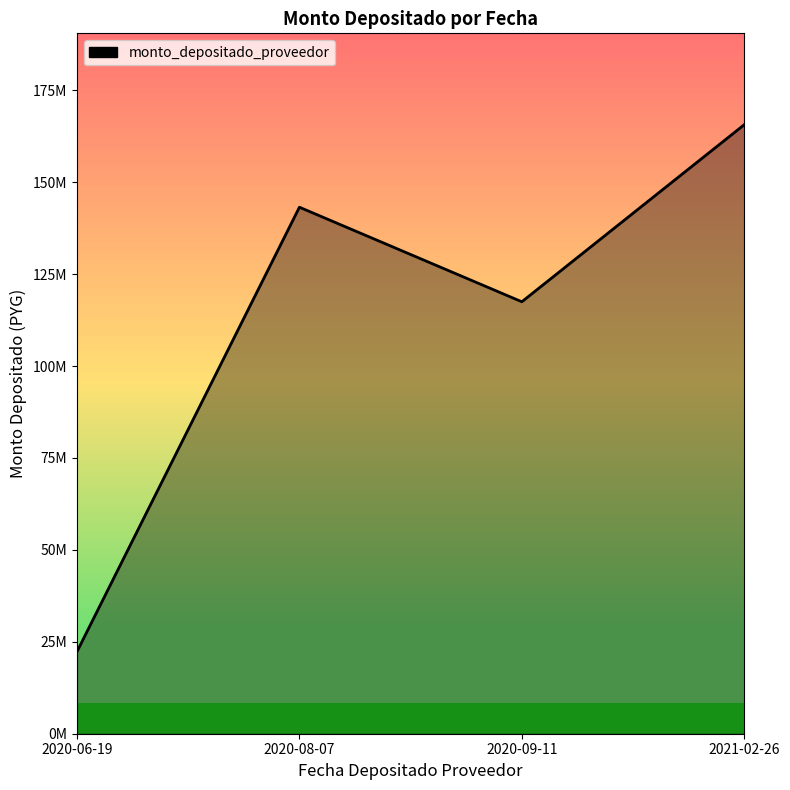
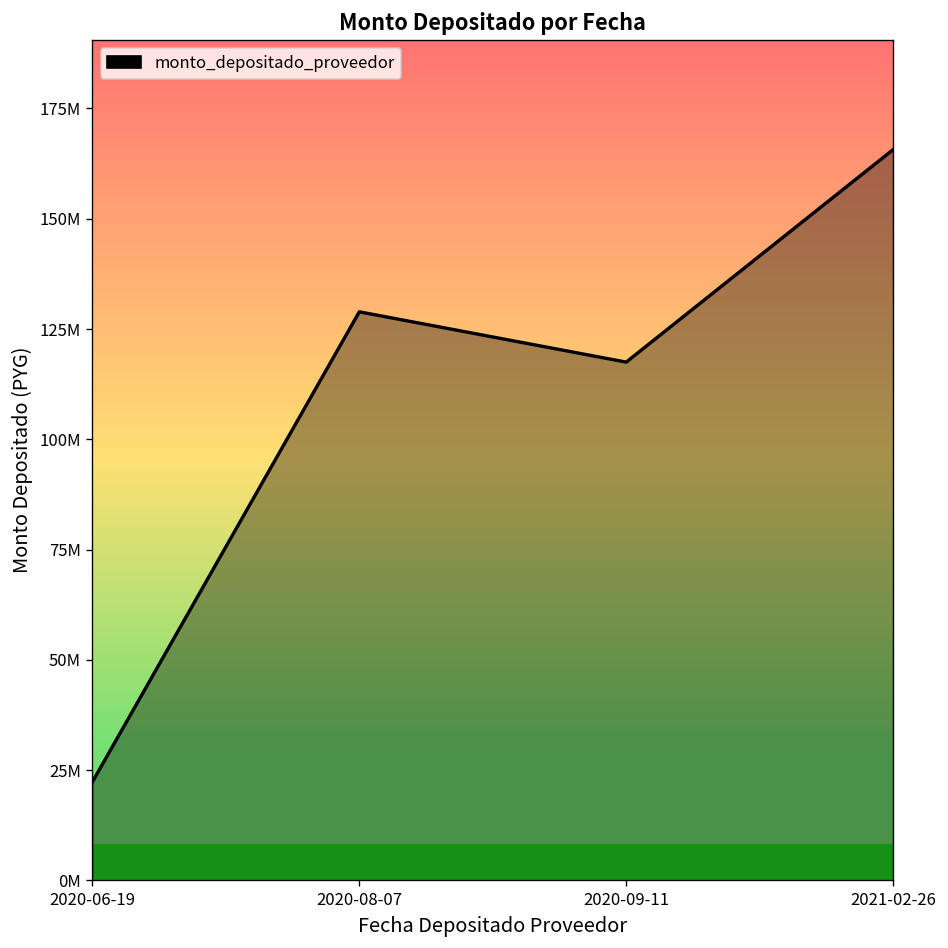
  {
    "2020-06-19": 22000000,
-   "2020-08-07": 143000000,
+   "2020-08-07": 129000000,
    "2020-09-11": 117000000,
    "2021-02-26": 166000000
  }
